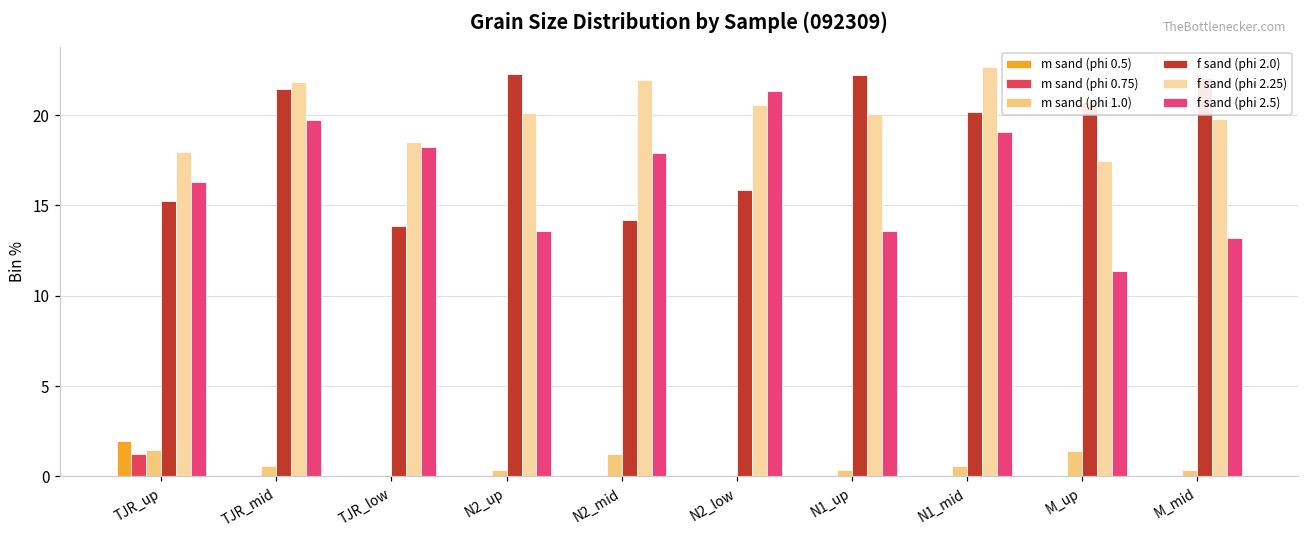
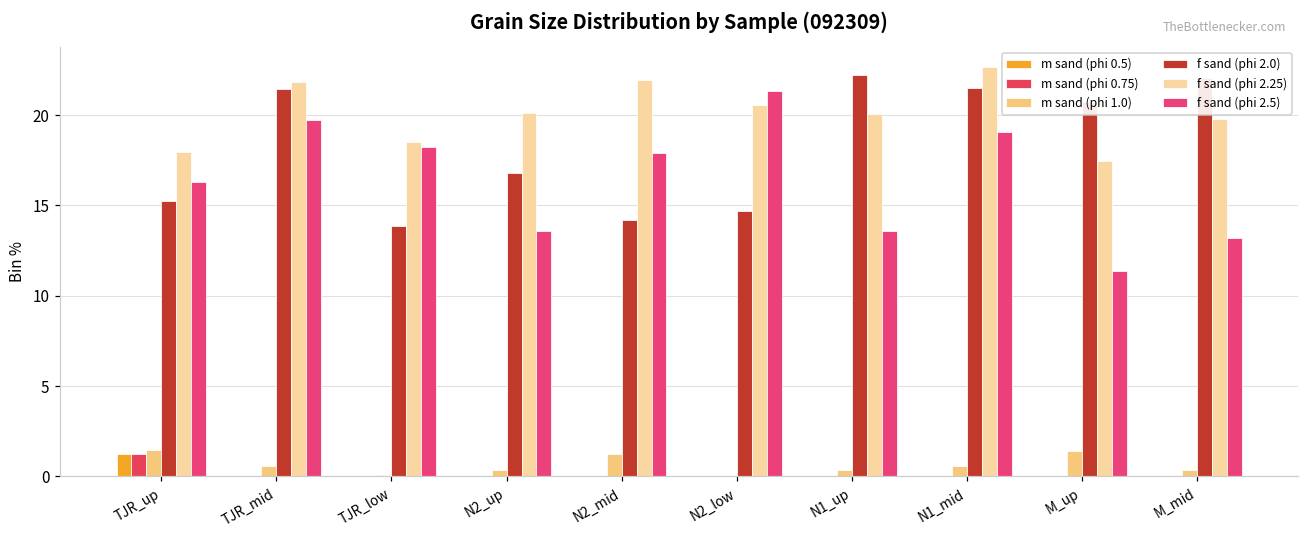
  {
    "m sand (phi 0.5)": {
-     "TJR_up": 2.0,
+     "TJR_up": 1.2,
      "TJR_mid": 0.0,
      "TJR_low": 0.0,
      "N2_up": 0.0,
      "N2_mid": 0.0,
      "N2_low": 0.0,
      "N1_up": 0.0,
      "N1_mid": 0.0,
      "M_up": 0.0,
      "M_mid": 0.0
    },
    "f sand (phi 2.0)": {
      "TJR_up": 15.2,
      "TJR_mid": 21.5,
      "TJR_low": 13.9,
-     "N2_up": 22.3,
+     "N2_up": 16.8,
      "N2_mid": 14.2,
-     "N2_low": 15.8,
+     "N2_low": 14.7,
      "N1_up": 22.2,
-     "N1_mid": 20.2
+     "N1_mid": 21.5
    }
  }
